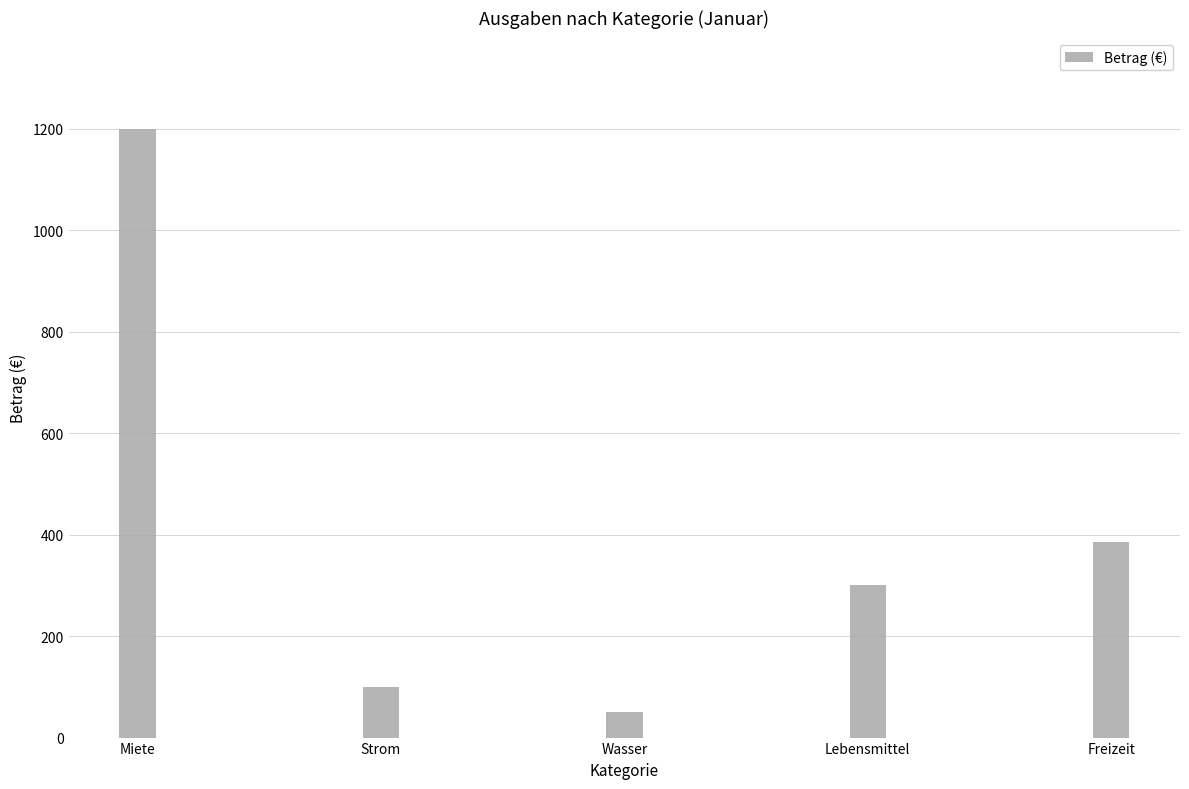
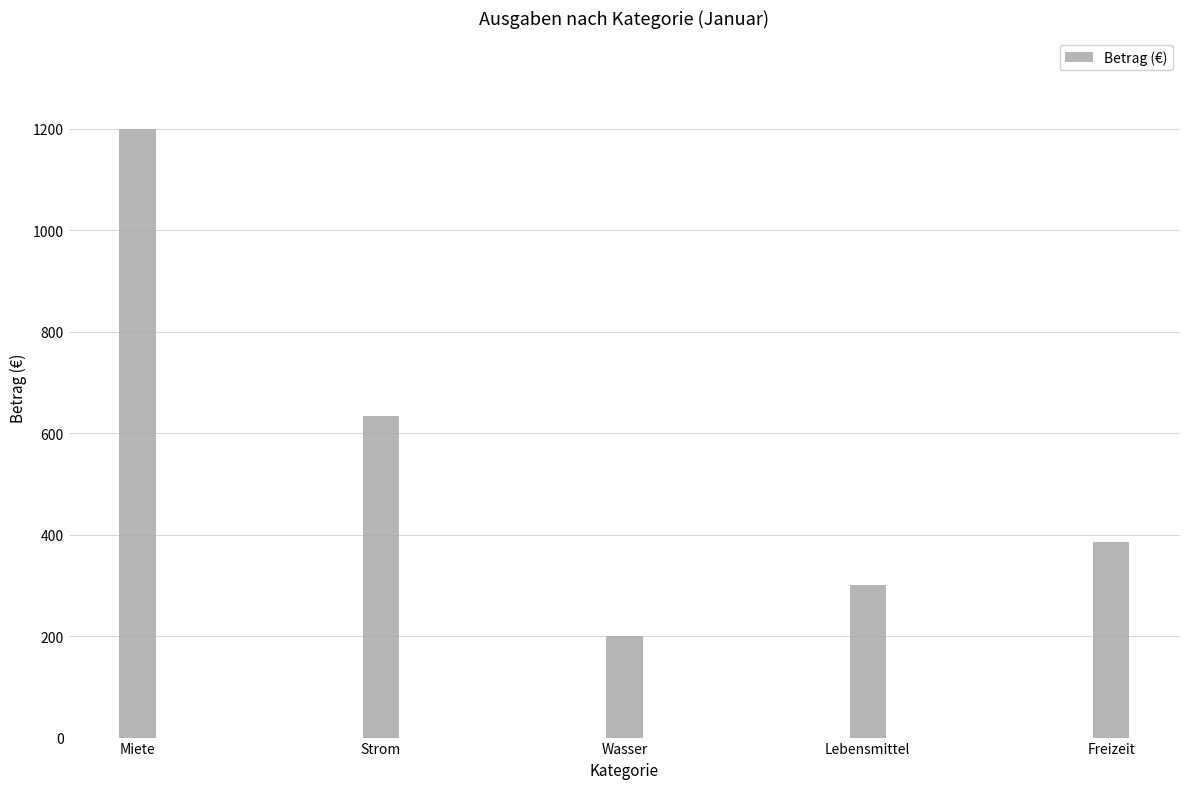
  {
    "Miete": 1200,
-   "Strom": 100,
-   "Wasser": 50,
+   "Strom": 630,
+   "Wasser": 200,
    "Lebensmittel": 300,
    "Freizeit": 390
  }
